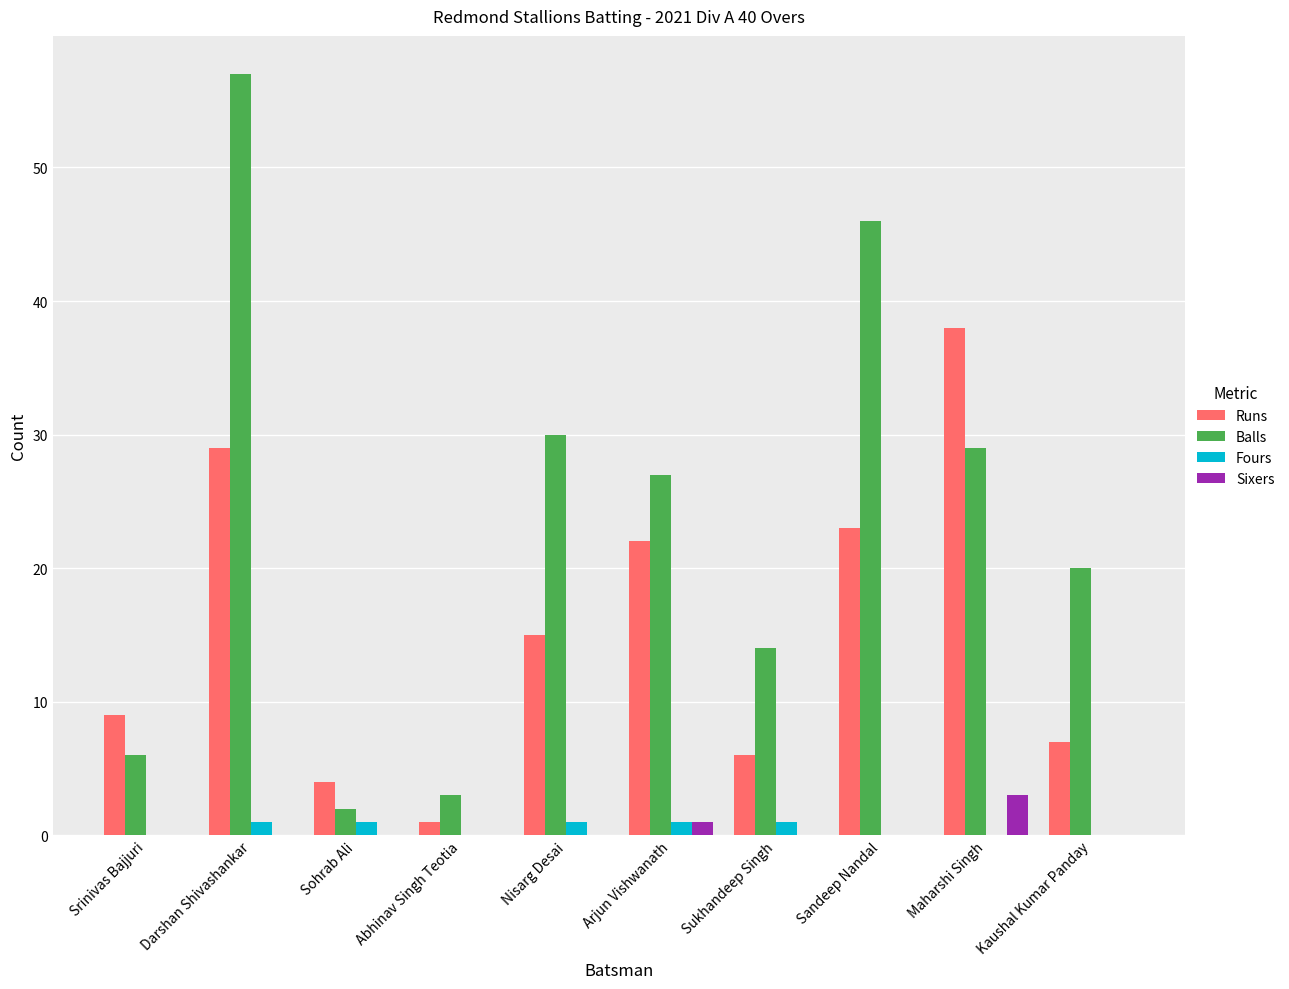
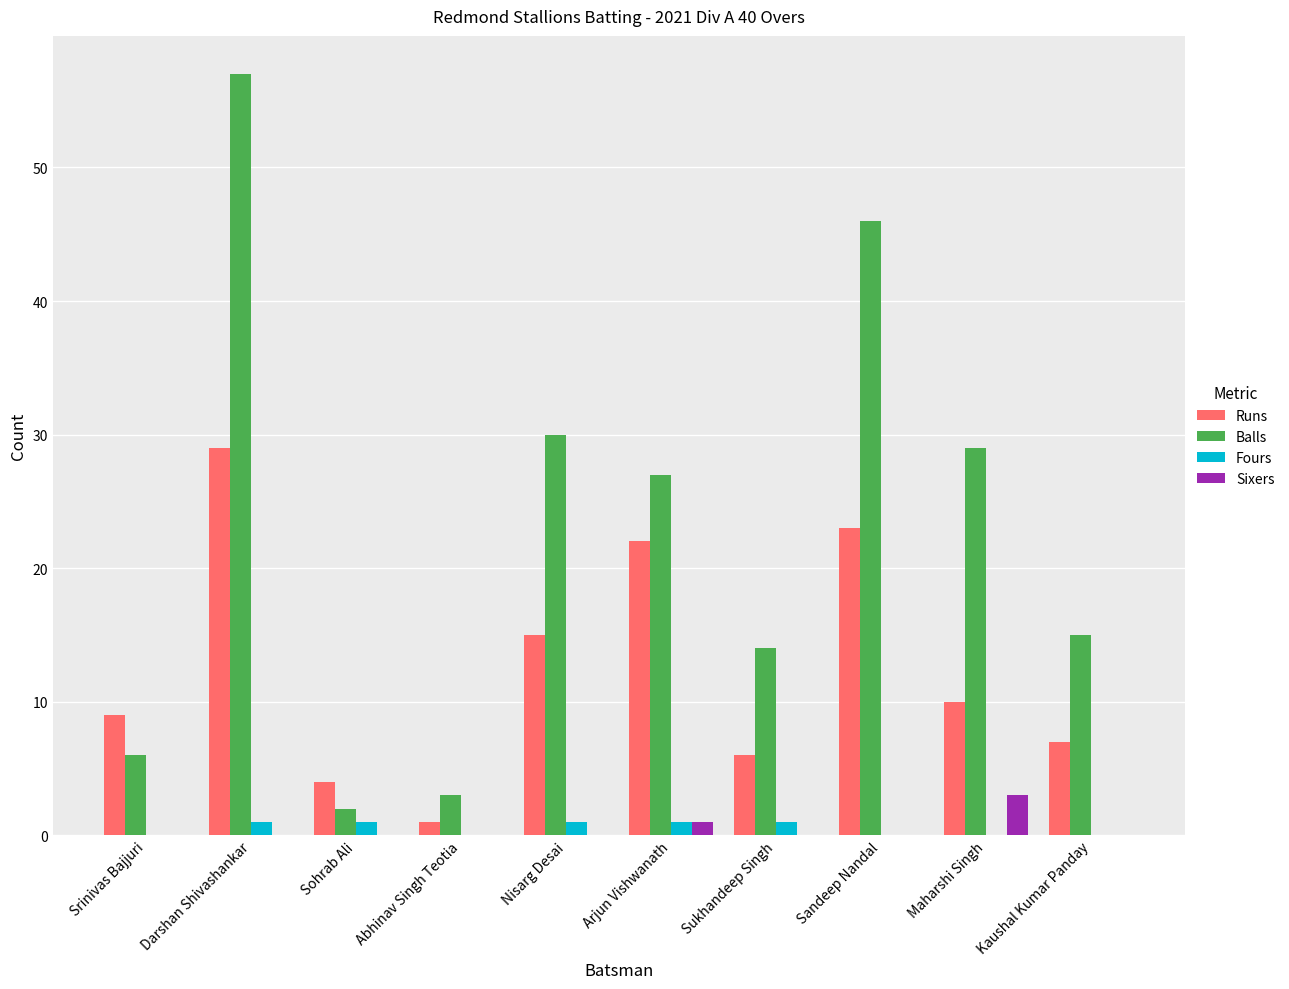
  {
    "Runs": {
      "Srinivas Bajjuri": 9,
      "Darshan Shivashankar": 29,
      "Sohrab Ali": 4,
      "Abhinav Singh Teotia": 1,
      "Nisarg Desai": 15,
      "Arjun Vishwanath": 22,
      "Sukhandeep Singh": 6,
      "Sandeep Nandal": 23,
-     "Maharshi Singh": 38,
+     "Maharshi Singh": 10,
      "Kaushal Kumar Panday": 7
    },
    "Balls": {
      "Srinivas Bajjuri": 6,
      "Darshan Shivashankar": 57,
      "Sohrab Ali": 2,
      "Abhinav Singh Teotia": 3,
      "Nisarg Desai": 30,
      "Arjun Vishwanath": 27,
      "Sukhandeep Singh": 14,
      "Sandeep Nandal": 46,
      "Maharshi Singh": 29,
-     "Kaushal Kumar Panday": 20
+     "Kaushal Kumar Panday": 15
    },
    "Fours": {
      "Srinivas Bajjuri": 0,
      "Darshan Shivashankar": 1,
      "Sohrab Ali": 1,
      "Abhinav Singh Teotia": 0,
      "Nisarg Desai": 1,
      "Arjun Vishwanath": 1,
      "Sukhandeep Singh": 1,
      "Sandeep Nandal": 0,
      "Maharshi Singh": 0,
      "Kaushal Kumar Panday": 0
    },
    "Sixers": {
      "Srinivas Bajjuri": 0,
      "Darshan Shivashankar": 0,
      "Sohrab Ali": 0,
      "Abhinav Singh Teotia": 0,
      "Nisarg Desai": 0,
      "Arjun Vishwanath": 1,
      "Sukhandeep Singh": 0,
      "Sandeep Nandal": 0,
      "Maharshi Singh": 3,
      "Kaushal Kumar Panday": 0
    }
  }
